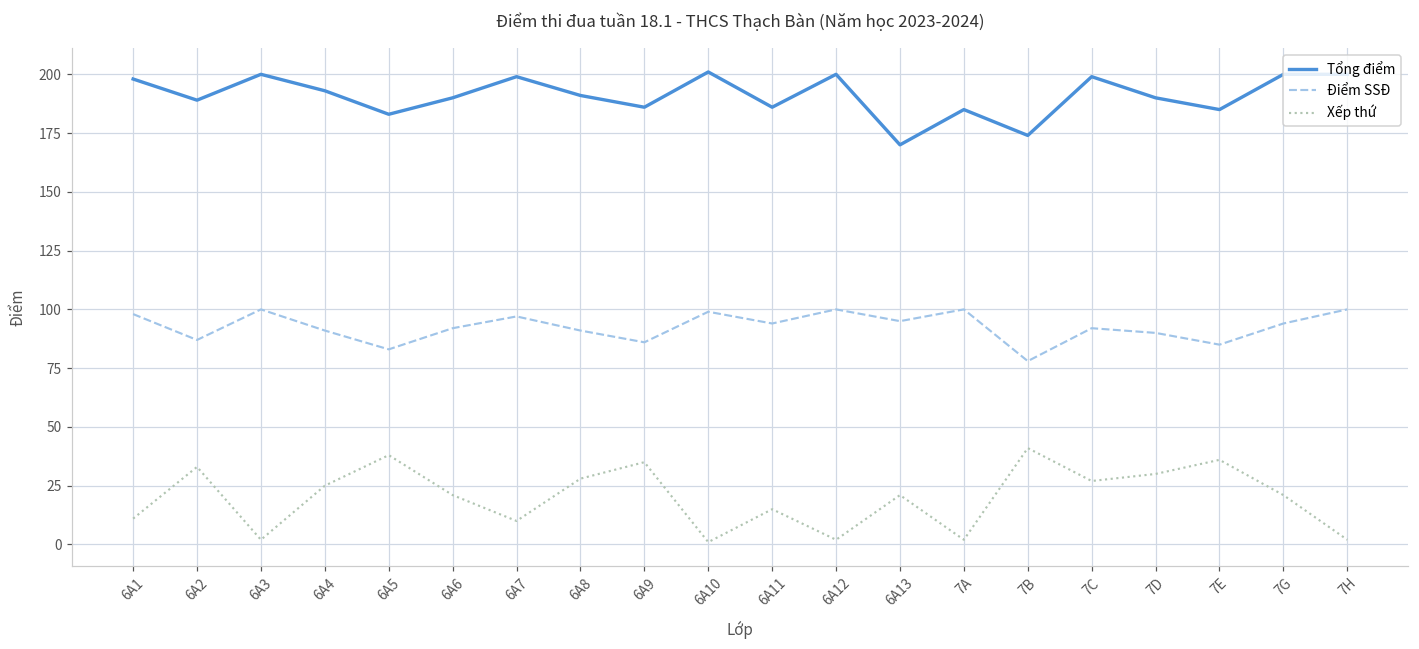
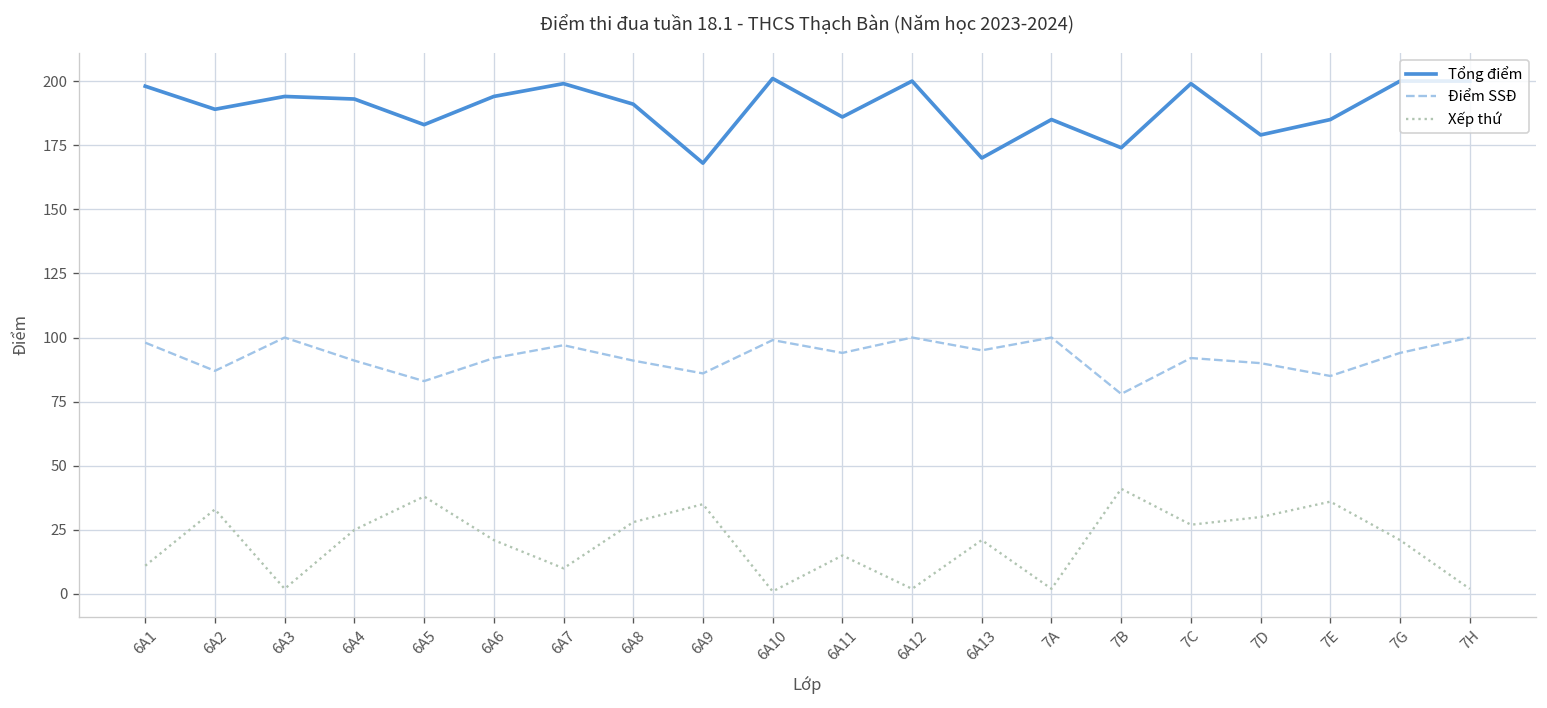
  {
    "Tổng điểm": {
      "6A1": 198,
      "6A2": 189,
-     "6A3": 200,
+     "6A3": 194,
      "6A4": 193,
      "6A5": 183,
-     "6A6": 190,
+     "6A6": 194,
      "6A7": 199,
      "6A8": 191,
-     "6A9": 186,
+     "6A9": 168,
      "6A10": 201,
      "6A11": 186,
      "6A12": 200,
      "6A13": 170,
      "7A": 185,
      "7B": 174,
      "7C": 199,
-     "7D": 190,
+     "7D": 179,
      "7E": 185,
      "7G": 200
    }
  }
